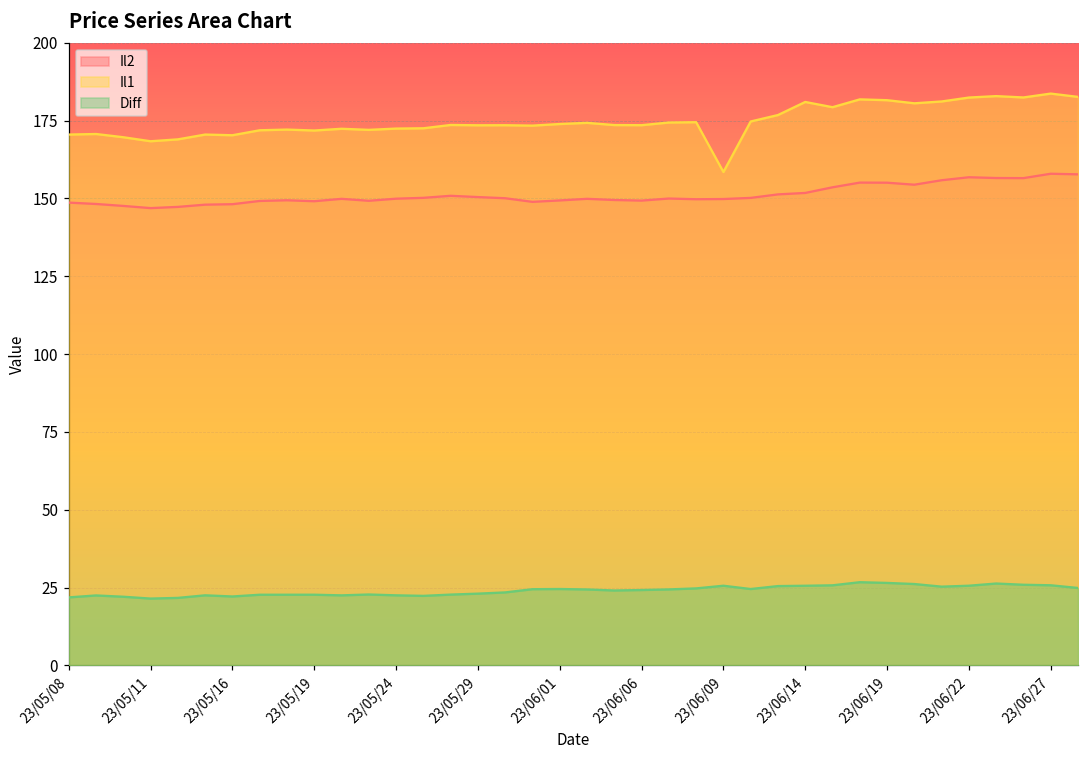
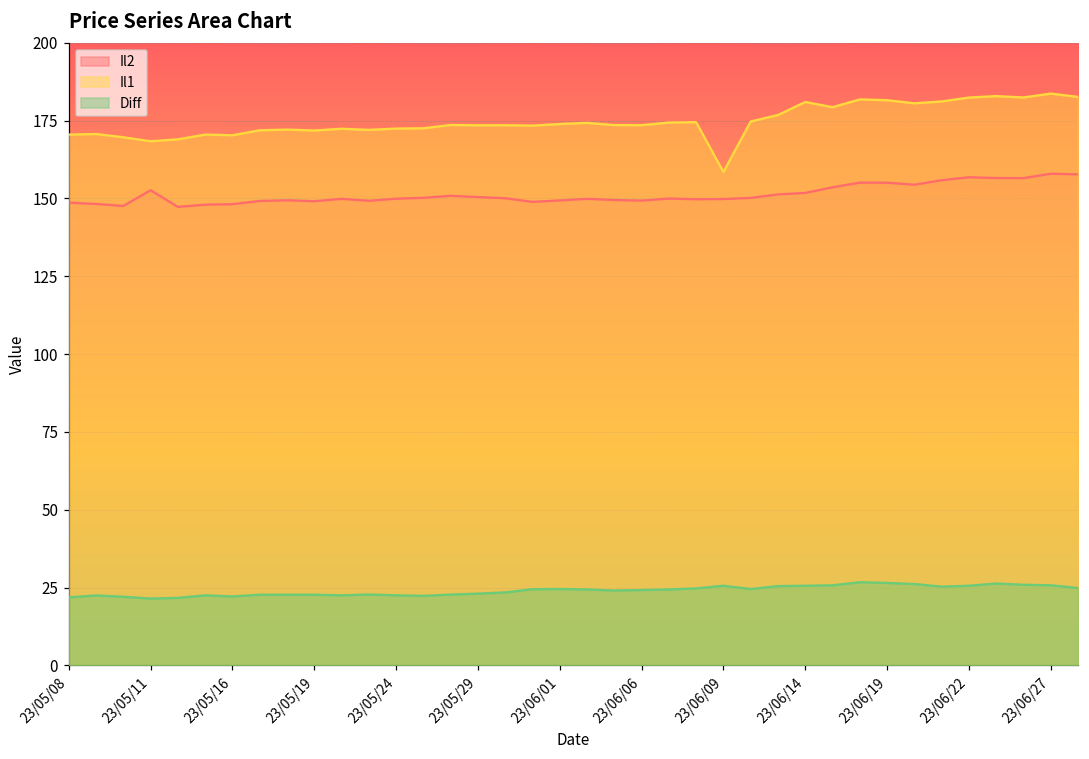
  {
    "Il2": {
      "23/05/08": 149,
-     "23/05/11": 147,
+     "23/05/11": 153,
      "23/05/16": 148,
      "23/05/19": 149,
      "23/05/24": 150,
      "23/05/29": 150,
      "23/06/01": 149,
      "23/06/06": 149,
      "23/06/09": 150,
      "23/06/14": 152,
      "23/06/19": 155,
      "23/06/22": 157,
      "23/06/27": 158
    },
    "Il1": {
      "23/05/08": 171,
      "23/05/11": 168,
      "23/05/16": 170,
      "23/05/19": 172,
      "23/05/24": 172,
      "23/05/29": 174,
      "23/06/01": 174,
      "23/06/06": 174,
      "23/06/09": 158,
      "23/06/14": 181,
      "23/06/19": 182,
      "23/06/22": 182,
      "23/06/27": 184
    },
    "Diff": {
      "23/05/08": 22,
      "23/05/11": 21,
      "23/05/16": 22,
      "23/05/19": 23,
      "23/05/24": 23,
      "23/05/29": 23,
      "23/06/01": 25,
      "23/06/06": 24,
      "23/06/09": 26,
      "23/06/14": 26,
      "23/06/19": 27,
      "23/06/22": 26,
      "23/06/27": 26
    }
  }
